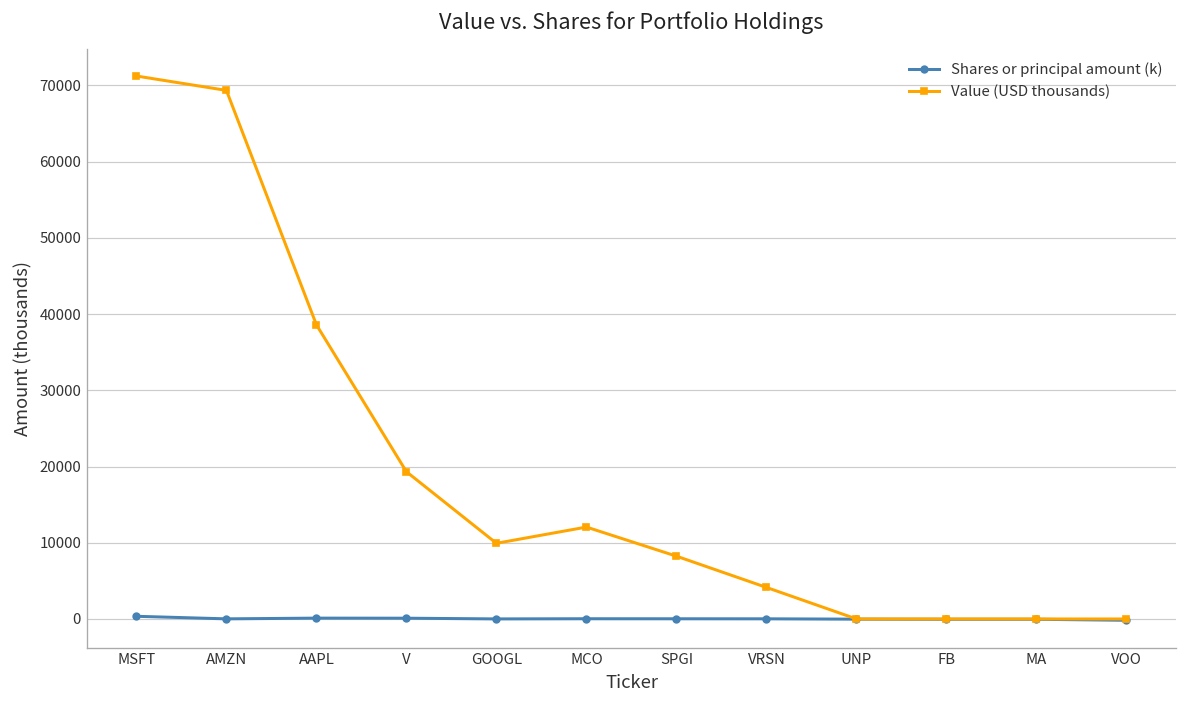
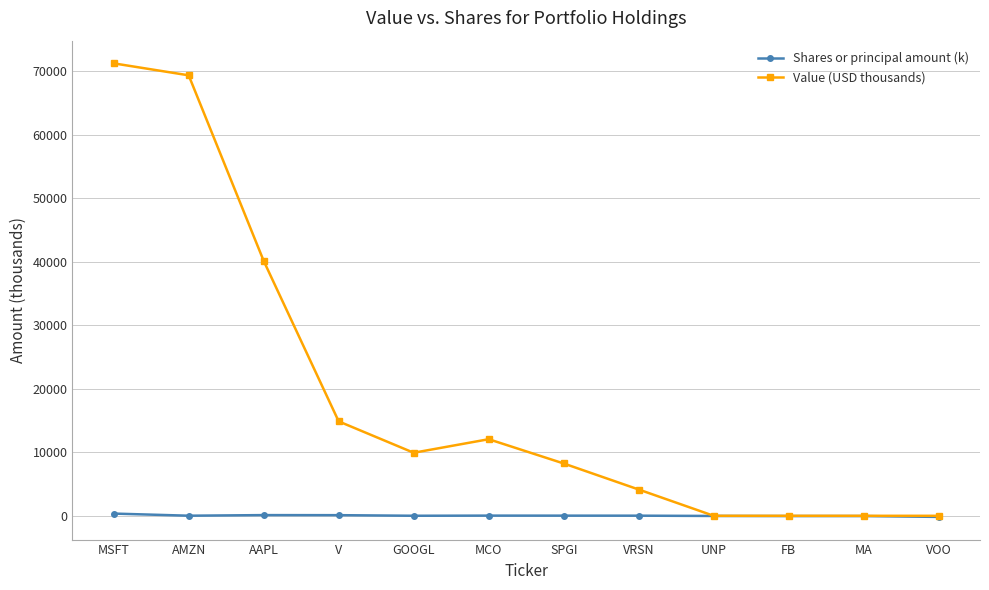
  {
    "Shares or principal amount (k)": {
      "MSFT": 0,
      "AMZN": 0,
      "AAPL": 0,
      "V": 0,
      "GOOGL": 0,
      "MCO": 0,
      "SPGI": 0,
      "VRSN": 0
    },
    "Value (USD thousands)": {
      "MSFT": 71000,
      "AMZN": 69000,
-     "AAPL": 39000,
-     "V": 19000,
+     "AAPL": 40000,
+     "V": 15000,
      "GOOGL": 10000,
      "MCO": 12000,
      "SPGI": 8000,
      "VRSN": 4000
    }
  }
